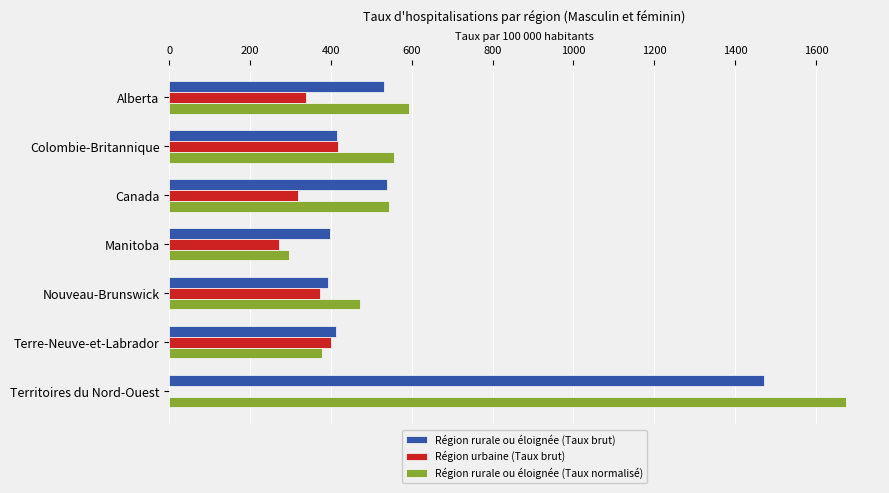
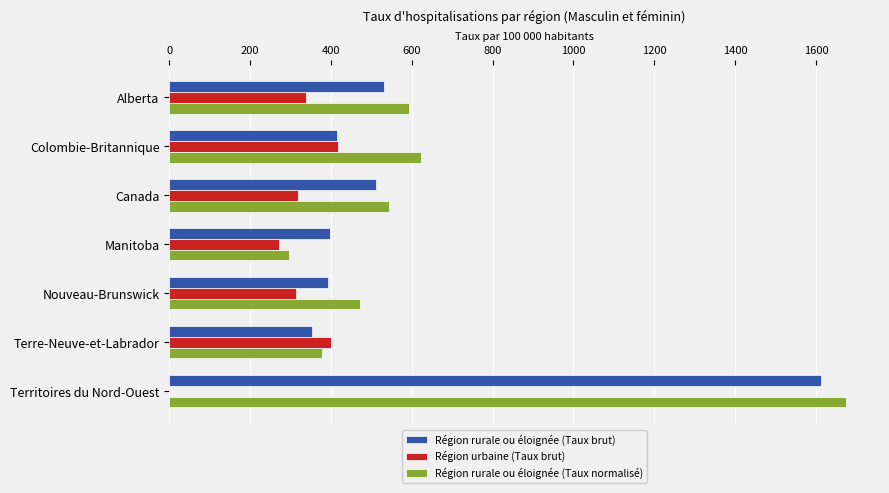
  {
    "Région rurale ou éloignée (Taux brut)": {
      "Alberta": 530,
      "Colombie-Britannique": 420,
-     "Canada": 540,
+     "Canada": 510,
      "Manitoba": 400,
      "Nouveau-Brunswick": 390,
-     "Terre-Neuve-et-Labrador": 410,
-     "Territoires du Nord-Ouest": 1470
+     "Terre-Neuve-et-Labrador": 350,
+     "Territoires du Nord-Ouest": 1610
    },
    "Région urbaine (Taux brut)": {
      "Alberta": 340,
      "Colombie-Britannique": 420,
      "Canada": 320,
      "Manitoba": 270,
-     "Nouveau-Brunswick": 370,
+     "Nouveau-Brunswick": 310,
      "Terre-Neuve-et-Labrador": 400,
      "Territoires du Nord-Ouest": 0
    },
    "Région rurale ou éloignée (Taux normalisé)": {
      "Alberta": 590,
-     "Colombie-Britannique": 560,
+     "Colombie-Britannique": 620,
      "Canada": 540,
      "Manitoba": 300,
      "Nouveau-Brunswick": 470,
      "Terre-Neuve-et-Labrador": 380,
      "Territoires du Nord-Ouest": 1670
    }
  }
